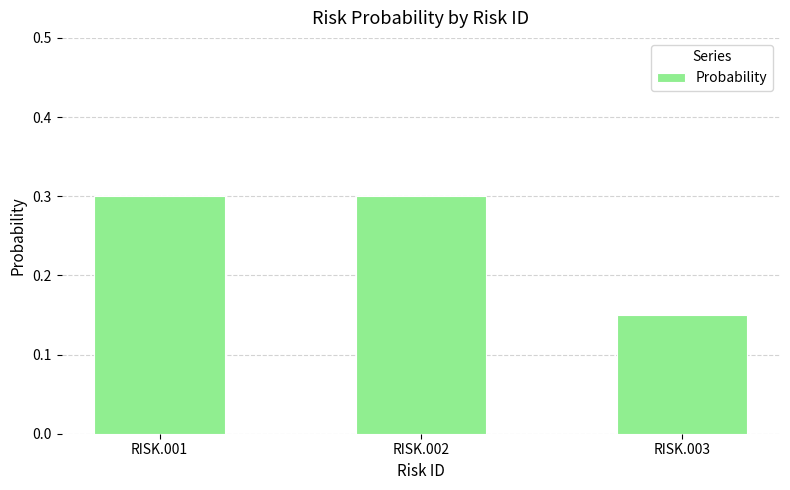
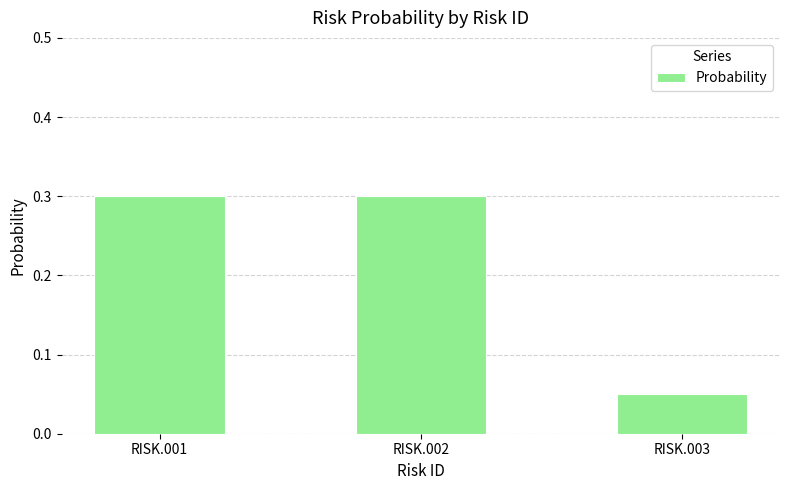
  {
    "RISK.001": 0.30,
    "RISK.002": 0.30,
-   "RISK.003": 0.15
+   "RISK.003": 0.05
  }
